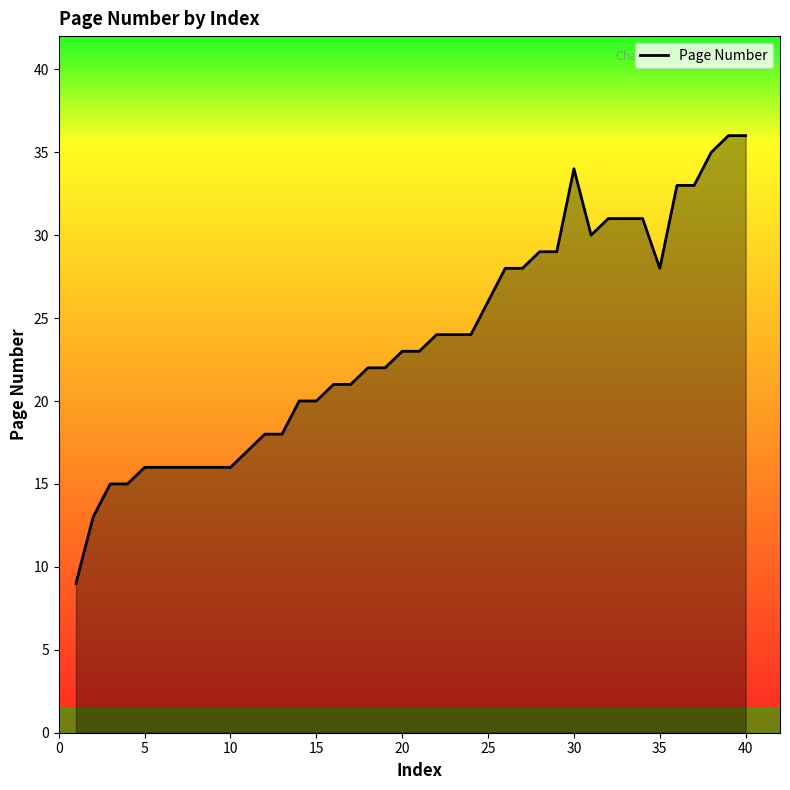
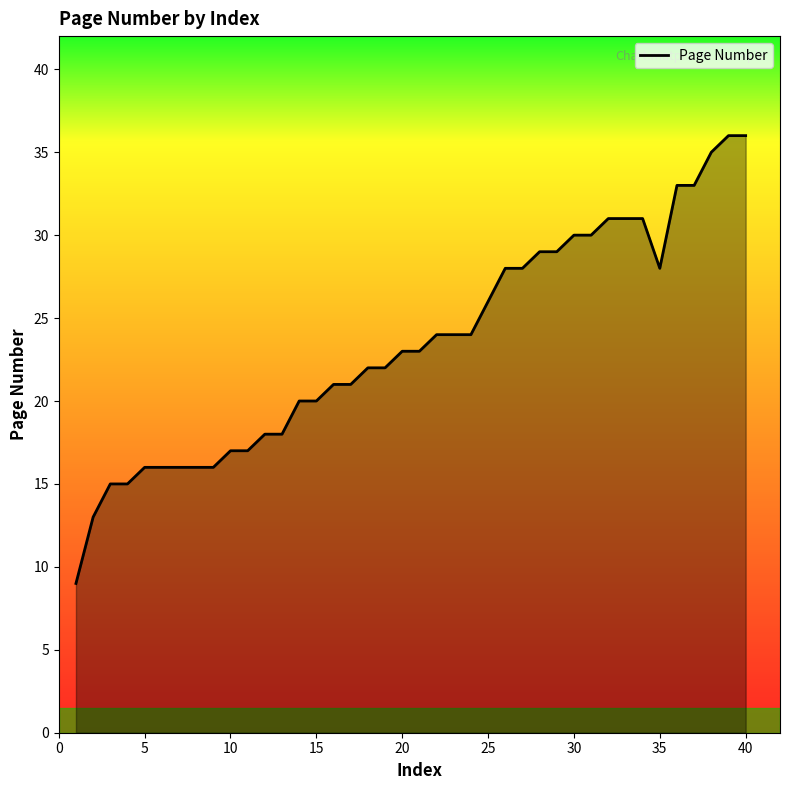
  {
    "5": 16,
-   "10": 16,
+   "10": 17,
    "15": 20,
    "20": 23,
    "25": 26,
-   "30": 34,
+   "30": 30,
    "35": 28,
    "40": 36
  }
